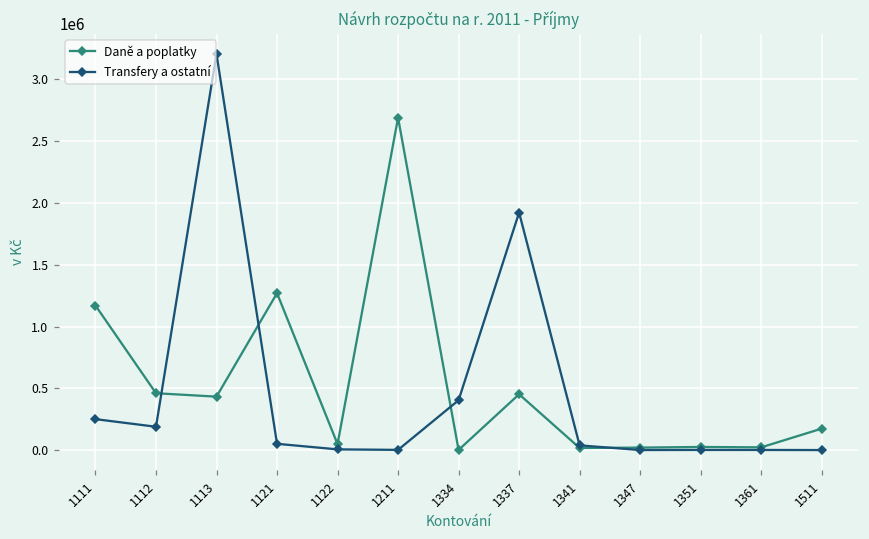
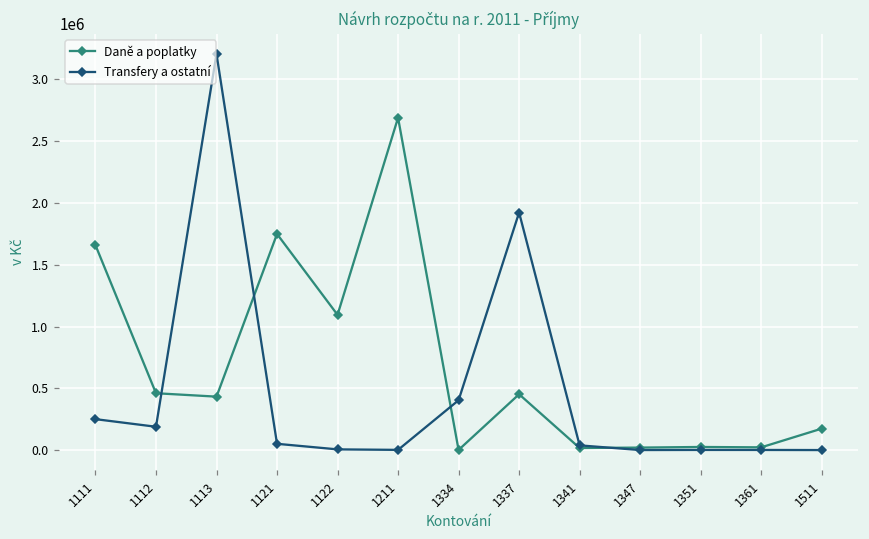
  {
    "Daně a poplatky": {
-     "1111": 1170000,
+     "1111": 1660000,
      "1112": 460000,
      "1113": 430000,
-     "1121": 1270000,
-     "1122": 50000,
+     "1121": 1750000,
+     "1122": 1090000,
      "1211": 2690000,
      "1334": 0,
      "1337": 450000,
      "1351": 30000,
      "1511": 170000
    },
    "Transfery a ostatní": {
      "1111": 250000,
      "1112": 190000,
      "1113": 3210000,
      "1121": 50000,
      "1122": 10000,
      "1211": 0,
      "1334": 400000,
      "1337": 1920000,
      "1351": 0,
      "1511": 0
    }
  }
